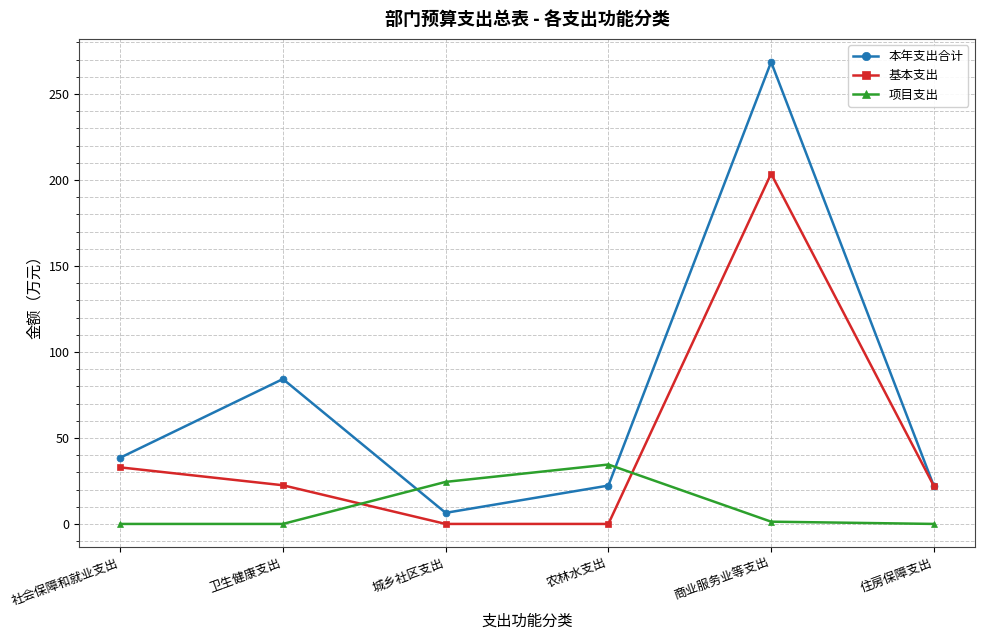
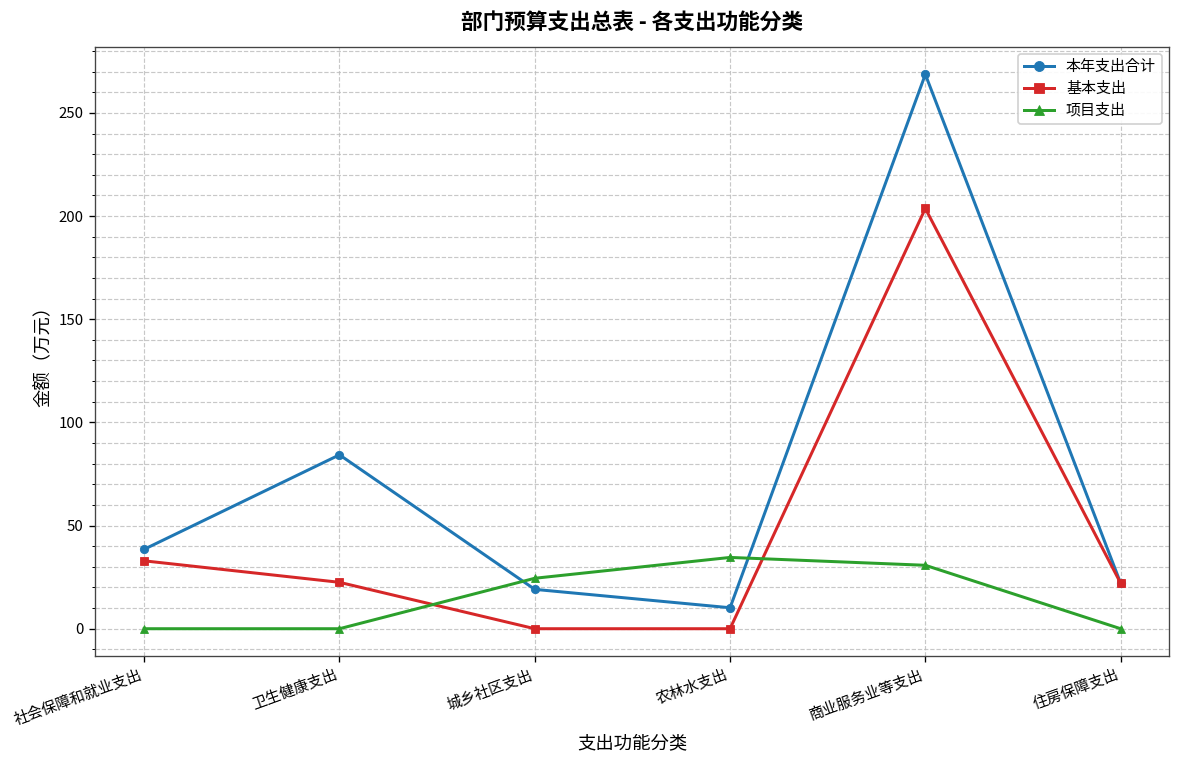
  {
    "本年支出合计": {
      "社会保障和就业支出": 39,
      "卫生健康支出": 84,
-     "城乡社区支出": 6,
-     "农林水支出": 22,
+     "城乡社区支出": 19,
+     "农林水支出": 10,
      "商业服务业等支出": 269
    },
    "基本支出": {
      "社会保障和就业支出": 33,
      "卫生健康支出": 22,
      "城乡社区支出": 0,
      "农林水支出": 0,
      "商业服务业等支出": 204
    },
    "项目支出": {
      "社会保障和就业支出": 0,
      "卫生健康支出": 0,
      "城乡社区支出": 24,
      "农林水支出": 35,
-     "商业服务业等支出": 1,
+     "商业服务业等支出": 31,
      "住房保障支出": 0
    }
  }
